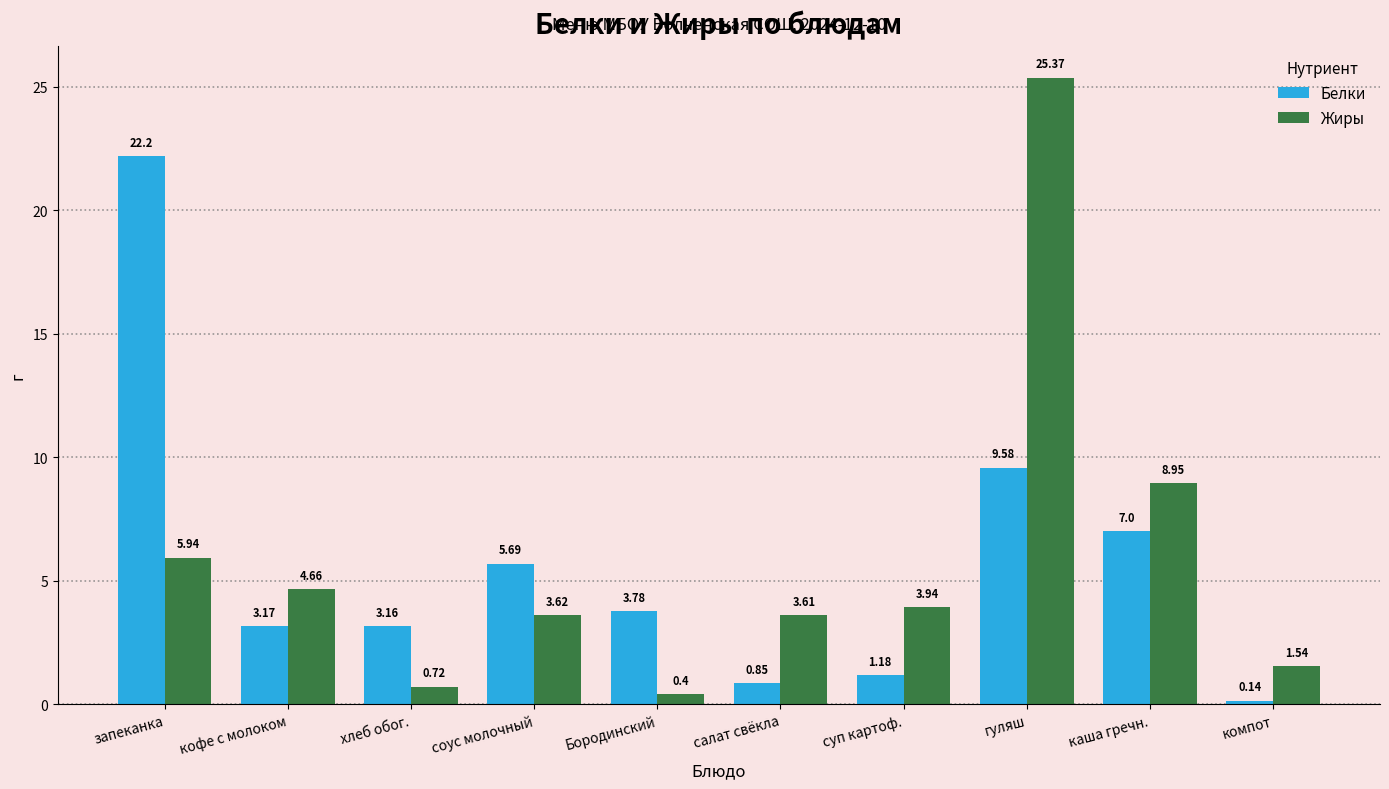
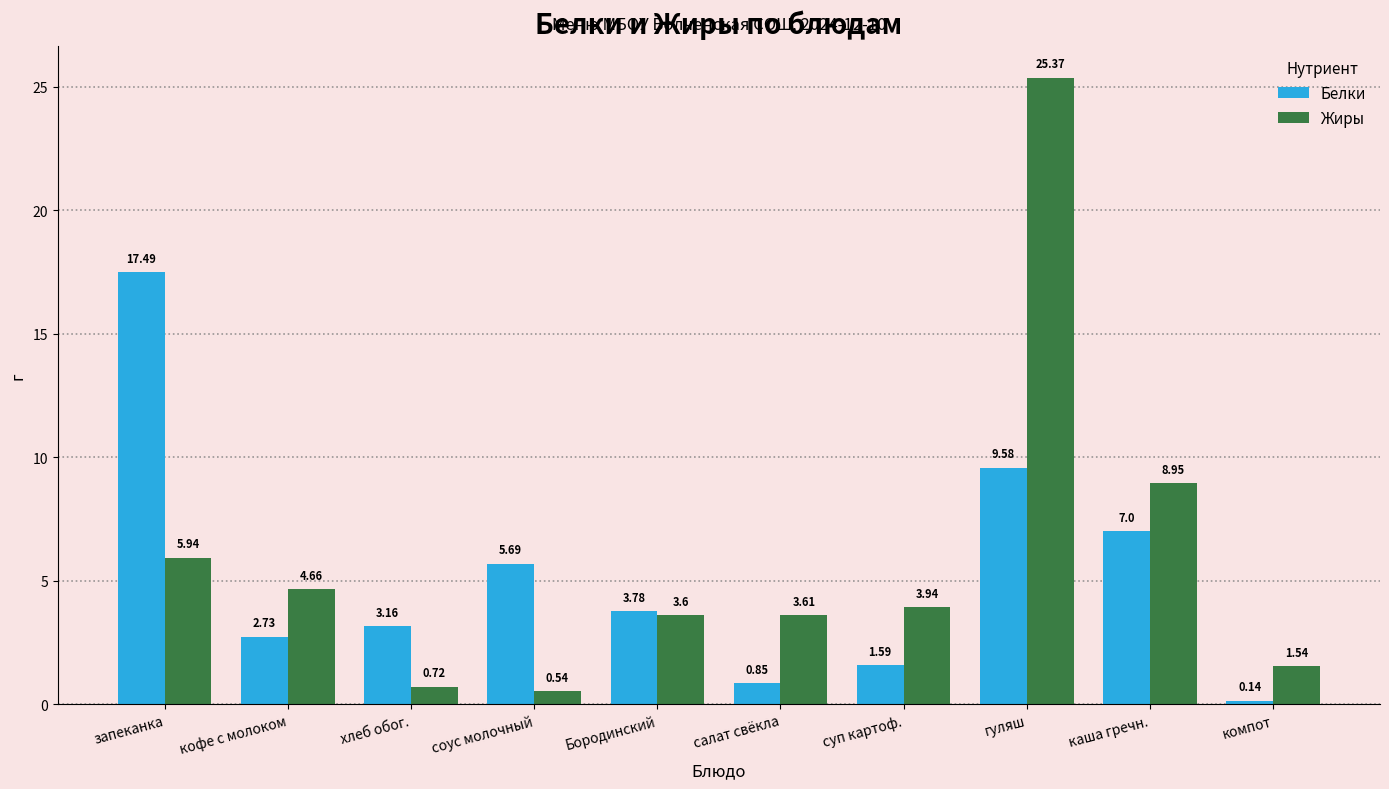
  {
    "Белки": {
-     "запеканка": 22.2,
-     "кофе с молоком": 3.17,
+     "запеканка": 17.49,
+     "кофе с молоком": 2.73,
      "хлеб обог.": 3.16,
      "соус молочный": 5.69,
      "Бородинский": 3.78,
      "салат свёкла": 0.85,
-     "суп картоф.": 1.18,
+     "суп картоф.": 1.59,
      "гуляш": 9.58,
      "каша гречн.": 7.0,
      "компот": 0.14
    },
    "Жиры": {
      "запеканка": 5.94,
      "кофе с молоком": 4.66,
      "хлеб обог.": 0.72,
-     "соус молочный": 3.62,
-     "Бородинский": 0.4,
+     "соус молочный": 0.54,
+     "Бородинский": 3.6,
      "салат свёкла": 3.61,
      "суп картоф.": 3.94,
      "гуляш": 25.37,
      "каша гречн.": 8.95,
      "компот": 1.54
    }
  }
